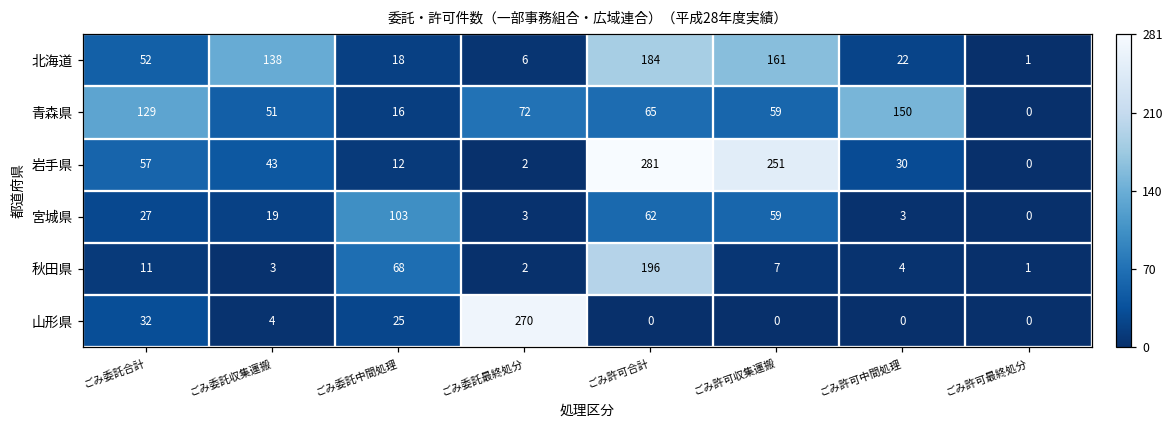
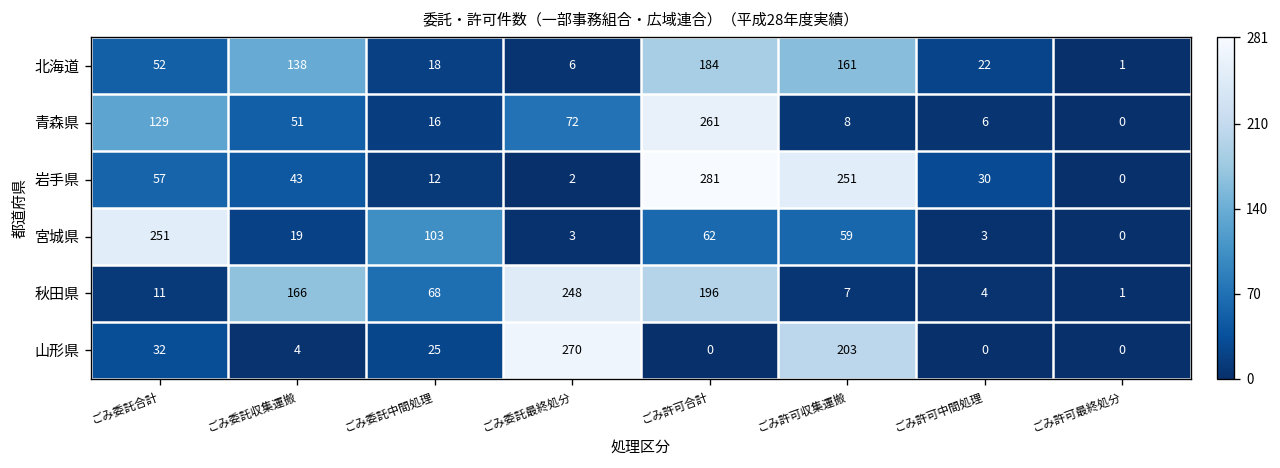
  {
    "北海道": {
      "ごみ委託合計": 52,
      "ごみ委託収集運搬": 138,
      "ごみ委託中間処理": 18,
      "ごみ委託最終処分": 6,
      "ごみ許可合計": 184,
      "ごみ許可収集運搬": 161,
      "ごみ許可中間処理": 22,
      "ごみ許可最終処分": 1
    },
    "青森県": {
      "ごみ委託合計": 129,
      "ごみ委託収集運搬": 51,
      "ごみ委託中間処理": 16,
      "ごみ委託最終処分": 72,
-     "ごみ許可合計": 65,
-     "ごみ許可収集運搬": 59,
-     "ごみ許可中間処理": 150,
+     "ごみ許可合計": 261,
+     "ごみ許可収集運搬": 8,
+     "ごみ許可中間処理": 6,
      "ごみ許可最終処分": 0
    },
    "岩手県": {
      "ごみ委託合計": 57,
      "ごみ委託収集運搬": 43,
      "ごみ委託中間処理": 12,
      "ごみ委託最終処分": 2,
      "ごみ許可合計": 281,
      "ごみ許可収集運搬": 251,
      "ごみ許可中間処理": 30,
      "ごみ許可最終処分": 0
    },
    "宮城県": {
-     "ごみ委託合計": 27,
+     "ごみ委託合計": 251,
      "ごみ委託収集運搬": 19,
      "ごみ委託中間処理": 103,
      "ごみ委託最終処分": 3,
      "ごみ許可合計": 62,
      "ごみ許可収集運搬": 59,
      "ごみ許可中間処理": 3,
      "ごみ許可最終処分": 0
    },
    "秋田県": {
      "ごみ委託合計": 11,
-     "ごみ委託収集運搬": 3,
+     "ごみ委託収集運搬": 166,
      "ごみ委託中間処理": 68,
-     "ごみ委託最終処分": 2,
+     "ごみ委託最終処分": 248,
      "ごみ許可合計": 196,
      "ごみ許可収集運搬": 7,
      "ごみ許可中間処理": 4,
      "ごみ許可最終処分": 1
    },
    "山形県": {
      "ごみ委託合計": 32,
      "ごみ委託収集運搬": 4,
      "ごみ委託中間処理": 25,
      "ごみ委託最終処分": 270,
      "ごみ許可合計": 0,
-     "ごみ許可収集運搬": 0,
+     "ごみ許可収集運搬": 203,
      "ごみ許可中間処理": 0,
      "ごみ許可最終処分": 0
    }
  }
